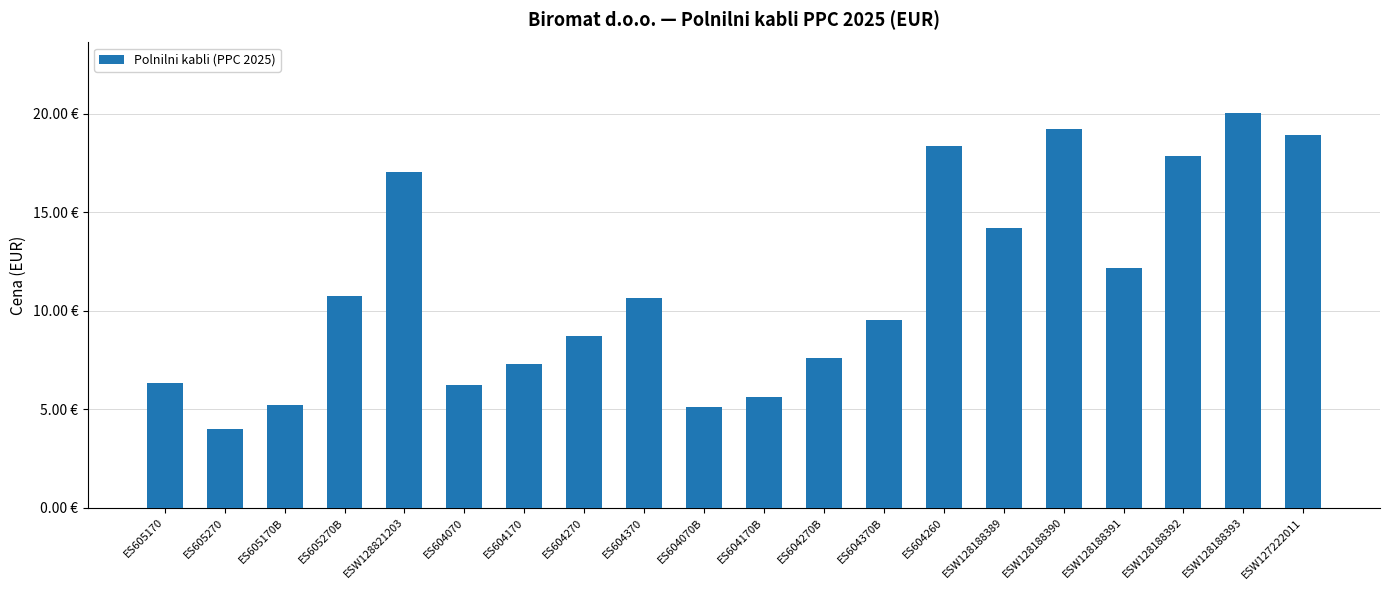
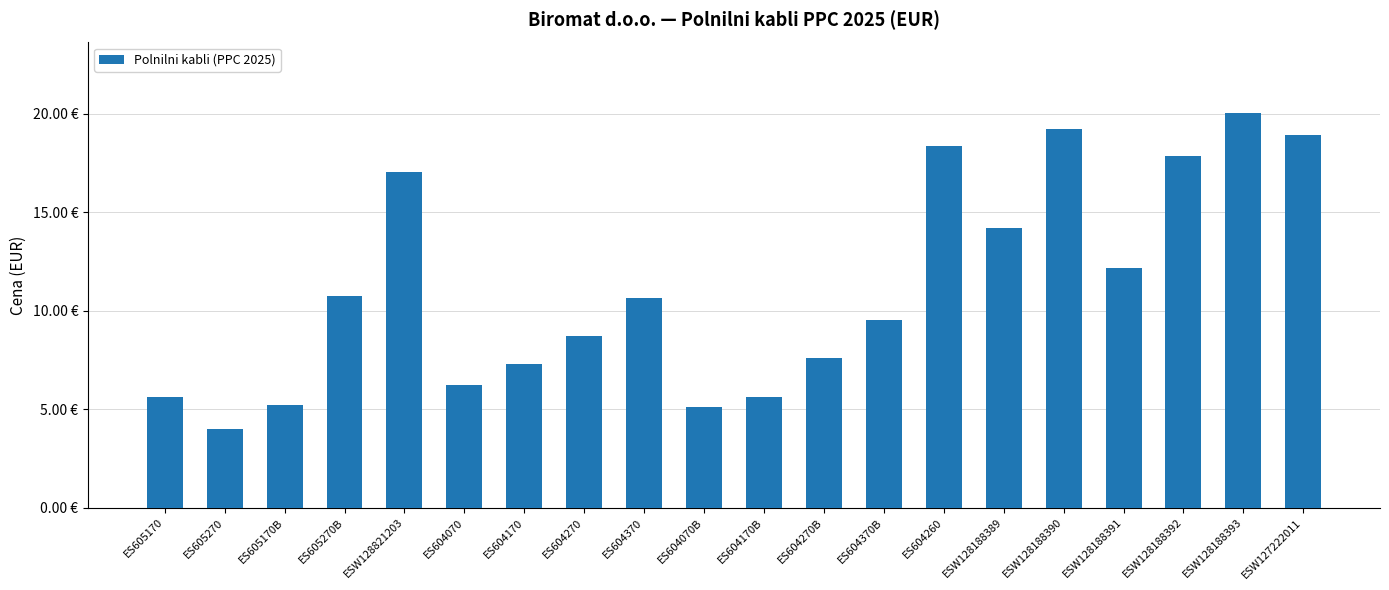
  {
-   "ES605170": "6.4 €",
+   "ES605170": "5.6 €",
    "ES605270": "4.0 €",
    "ES605170B": "5.2 €",
    "ES605270B": "10.8 €",
    "ESW128821203": "17.0 €",
    "ES604070": "6.3 €",
    "ES604170": "7.3 €",
    "ES604270": "8.7 €",
    "ES604370": "10.7 €",
    "ES604070B": "5.1 €",
    "ES604170B": "5.6 €",
    "ES604270B": "7.6 €",
    "ES604370B": "9.5 €",
    "ES604260": "18.4 €",
    "ESW128188389": "14.2 €",
    "ESW128188390": "19.3 €",
    "ESW128188391": "12.2 €",
    "ESW128188392": "17.9 €",
    "ESW128188393": "20.0 €",
    "ESW127222011": "18.9 €"
  }
